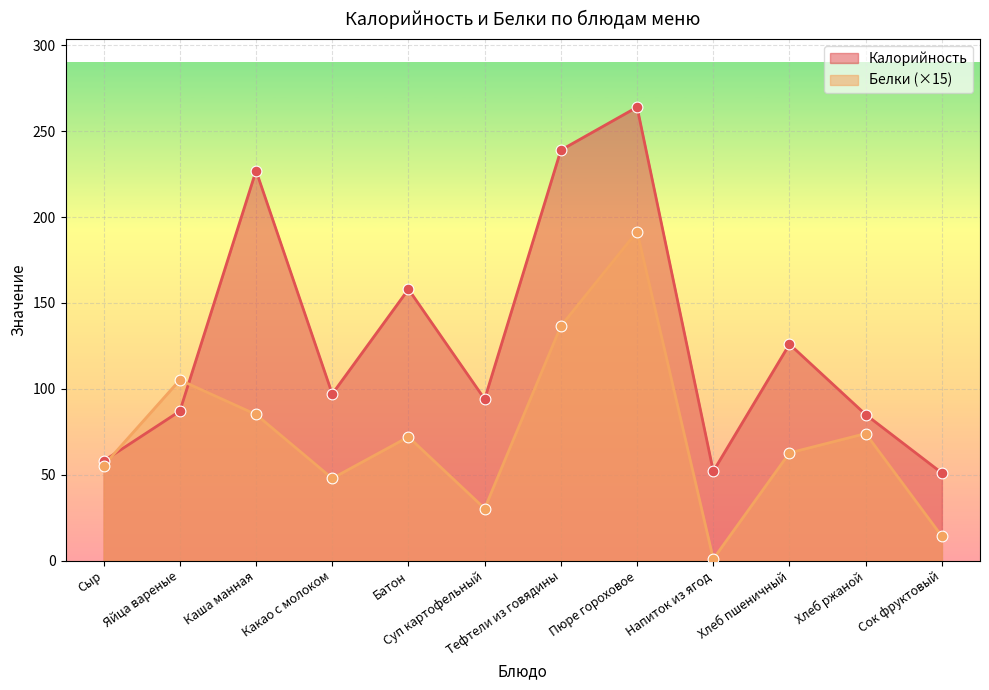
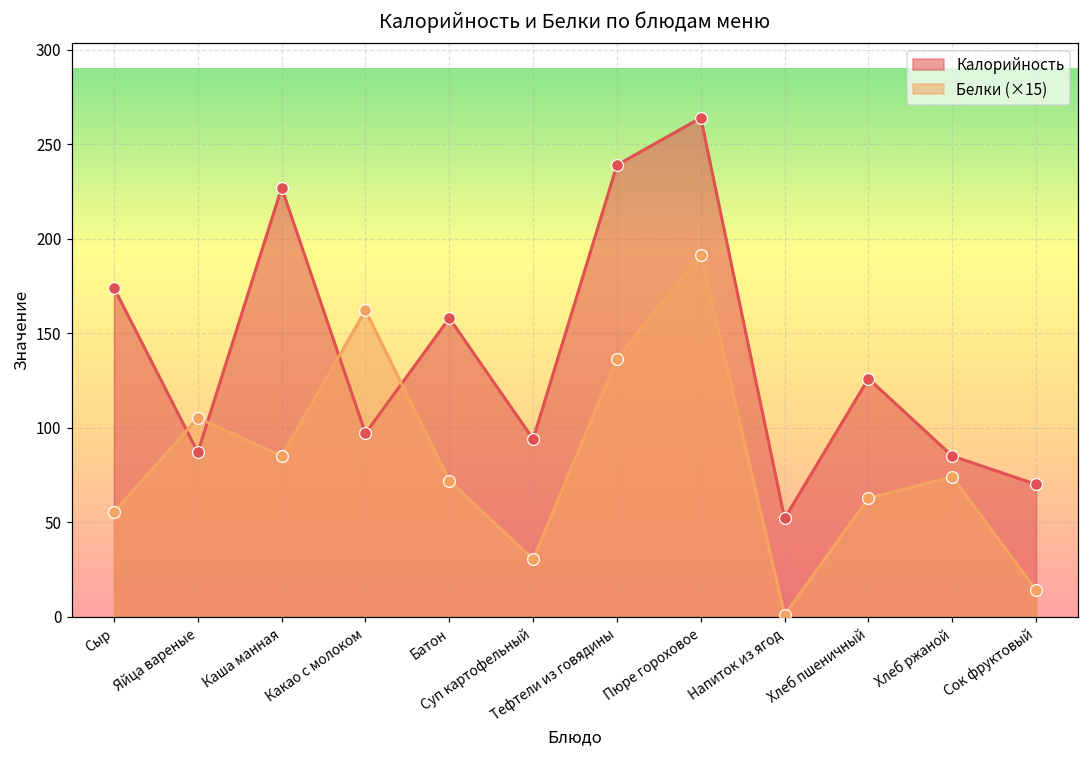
  {
    "Калорийность": {
-     "Сыр": 58,
+     "Сыр": 174,
      "Яйца вареные": 87,
      "Каша манная": 227,
      "Какао с молоком": 97,
      "Батон": 158,
      "Суп картофельный": 94,
      "Тефтели из говядины": 239,
      "Пюре гороховое": 264,
      "Напиток из ягод": 52,
      "Хлеб пшеничный": 126,
      "Хлеб ржаной": 85,
-     "Сок фруктовый": 51
+     "Сок фруктовый": 70
    },
    "Белки (×15)": {
      "Сыр": 55,
      "Яйца вареные": 105,
      "Каша манная": 85,
-     "Какао с молоком": 48,
+     "Какао с молоком": 162,
      "Батон": 72,
      "Суп картофельный": 30,
      "Тефтели из говядины": 137,
      "Пюре гороховое": 192,
      "Напиток из ягод": 1,
      "Хлеб пшеничный": 63,
      "Хлеб ржаной": 74,
      "Сок фруктовый": 14
    }
  }
